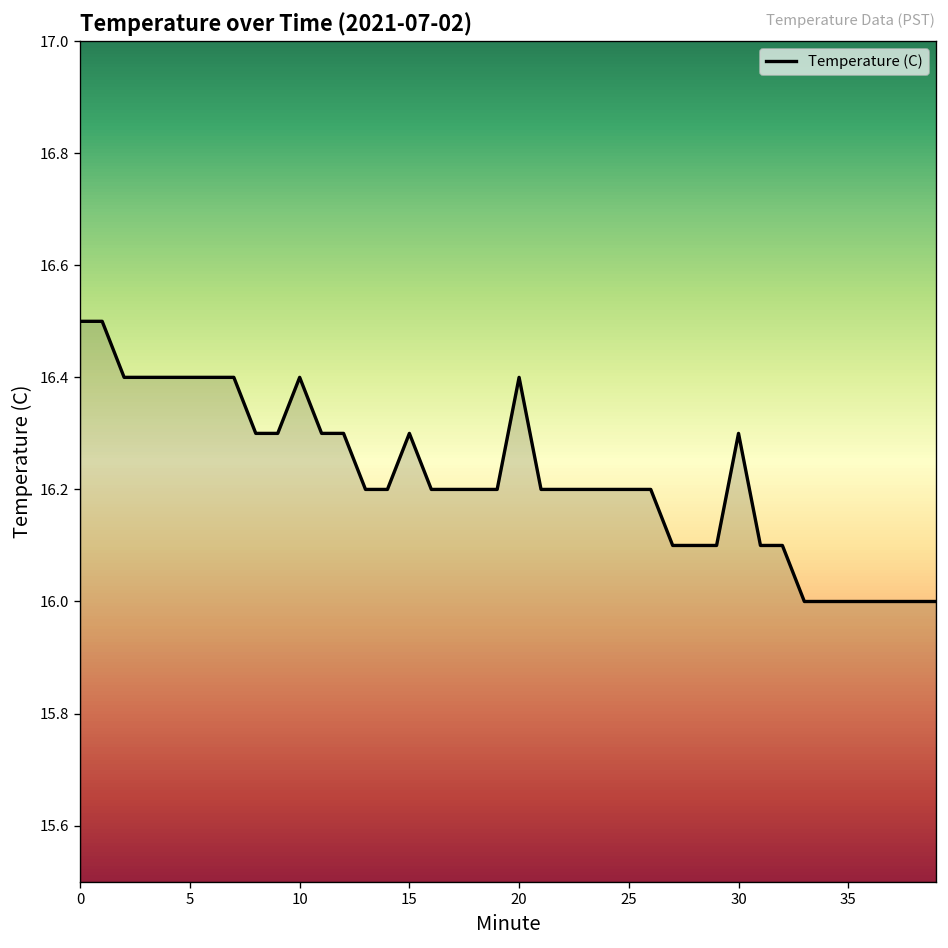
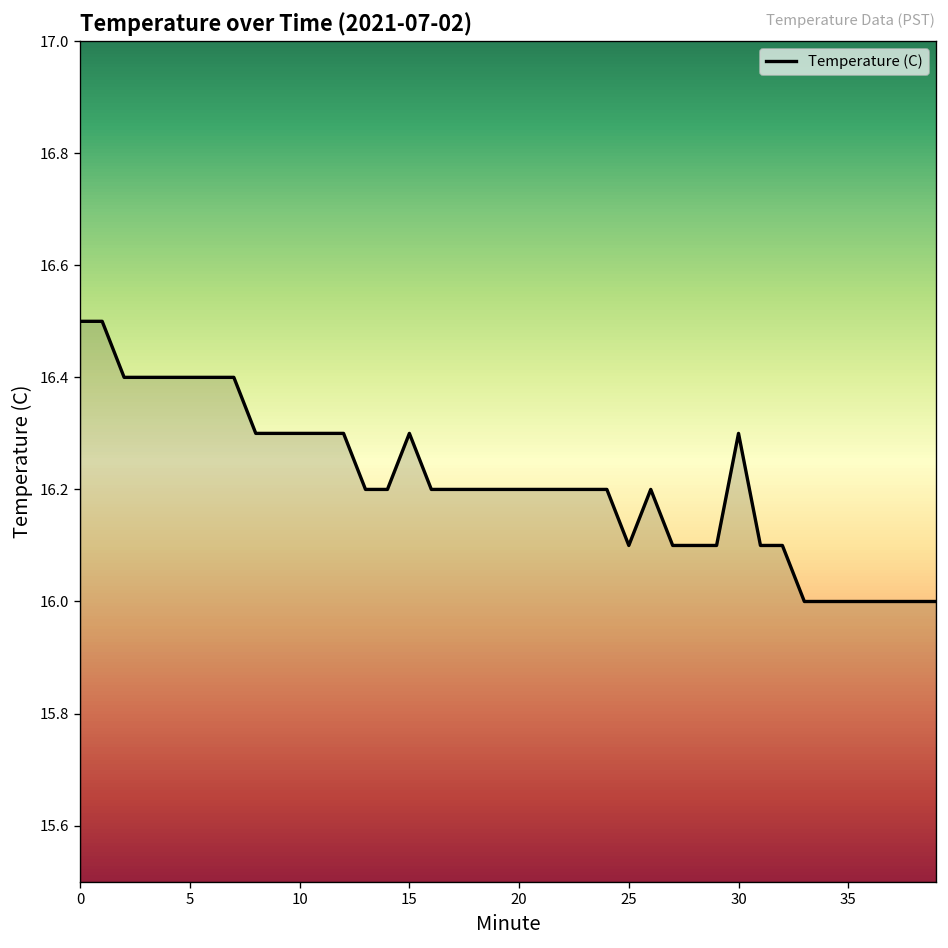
  {
    "0": 16.5,
    "5": 16.4,
-   "10": 16.4,
+   "10": 16.3,
    "15": 16.3,
-   "20": 16.4,
-   "25": 16.2,
+   "20": 16.2,
+   "25": 16.1,
    "30": 16.3,
    "35": 16.0
  }
